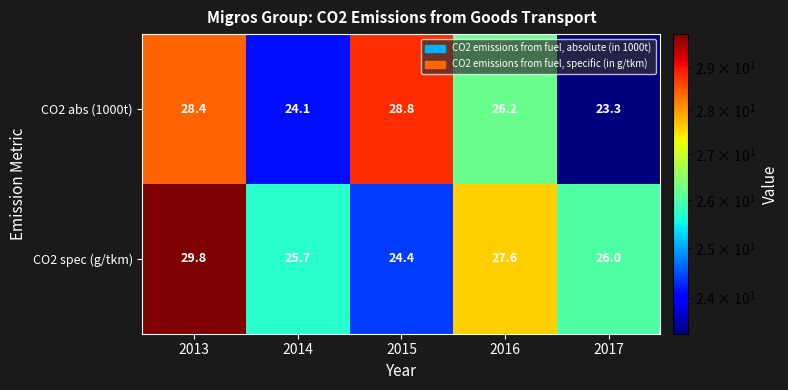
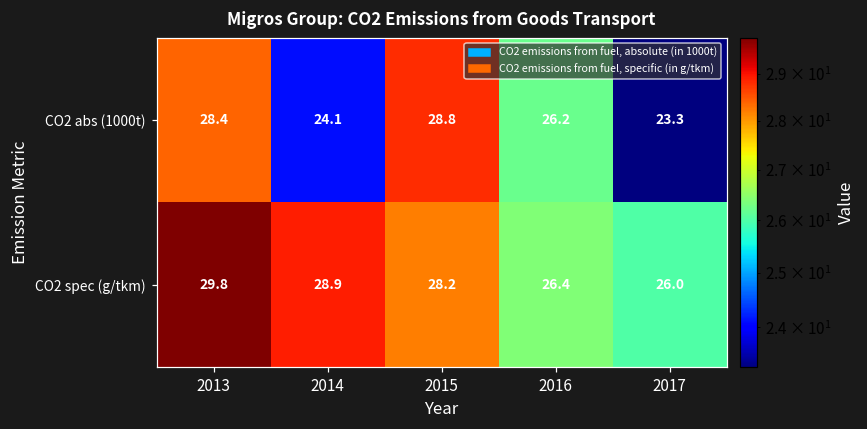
  {
    "CO2 abs (1000t)": {
      "2013": 28.4,
      "2014": 24.1,
      "2015": 28.8,
      "2016": 26.2,
      "2017": 23.3
    },
    "CO2 spec (g/tkm)": {
      "2013": 29.8,
-     "2014": 25.7,
-     "2015": 24.4,
-     "2016": 27.6,
+     "2014": 28.9,
+     "2015": 28.2,
+     "2016": 26.4,
      "2017": 26.0
    }
  }
